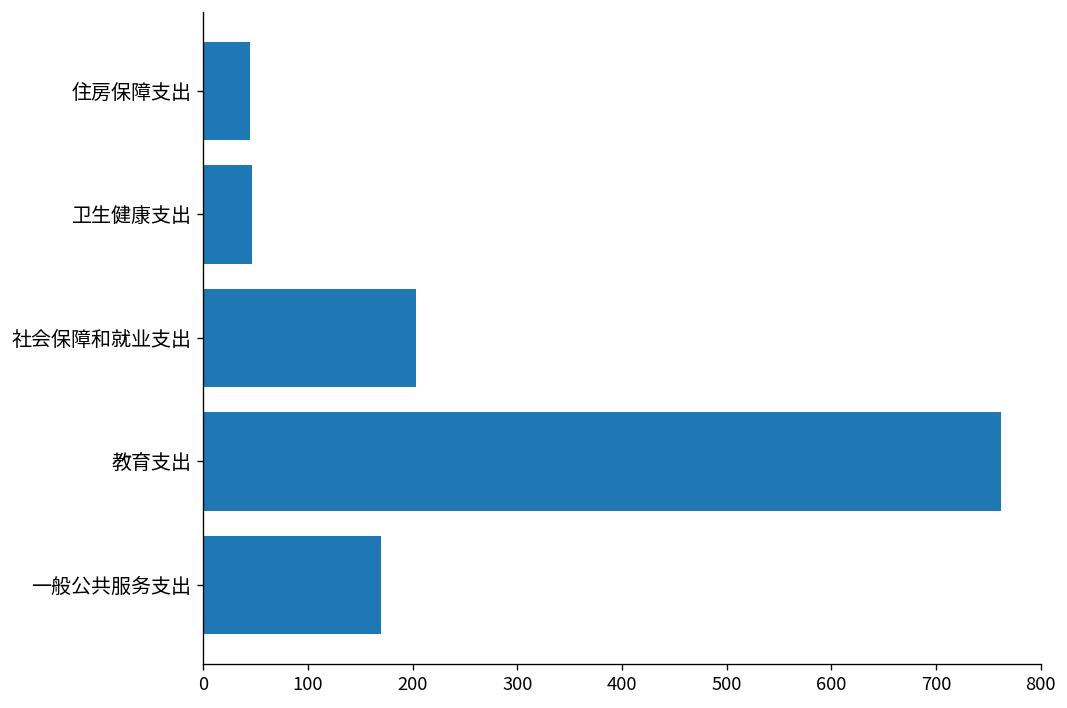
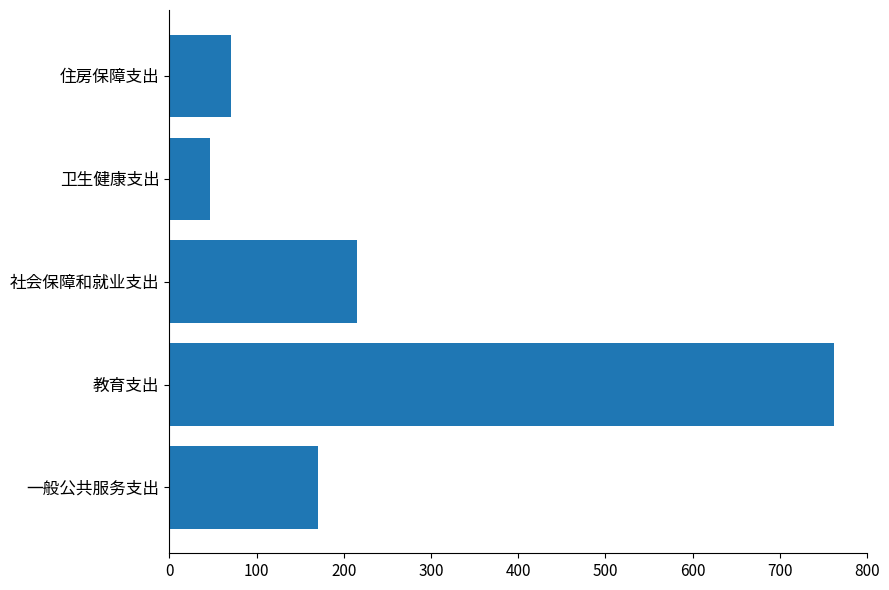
  {
-   "住房保障支出": 50,
+   "住房保障支出": 70,
    "卫生健康支出": 50,
-   "社会保障和就业支出": 200,
+   "社会保障和就业支出": 220,
    "教育支出": 760,
    "一般公共服务支出": 170
  }
